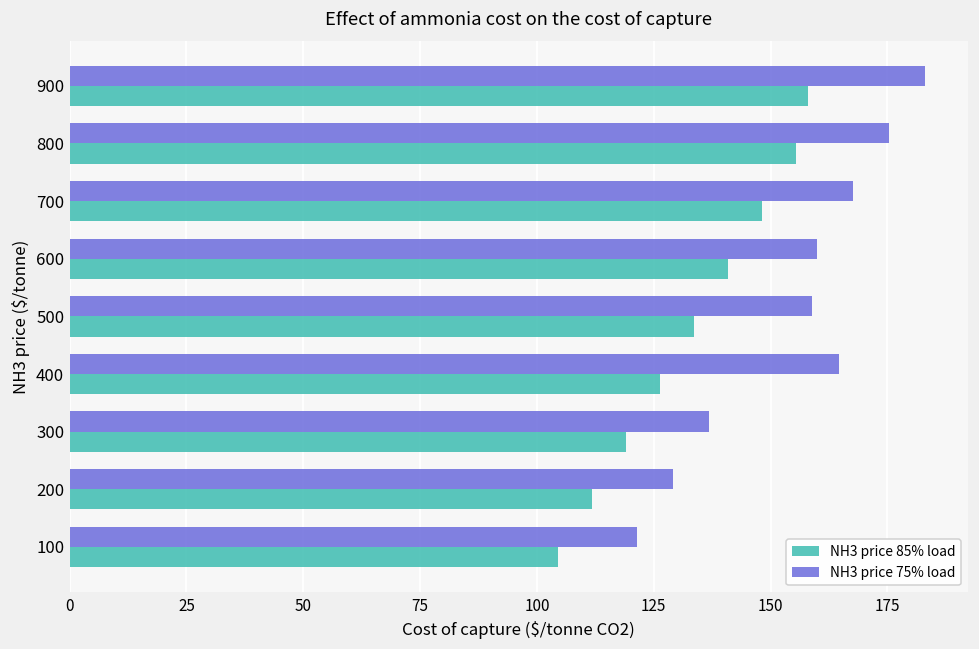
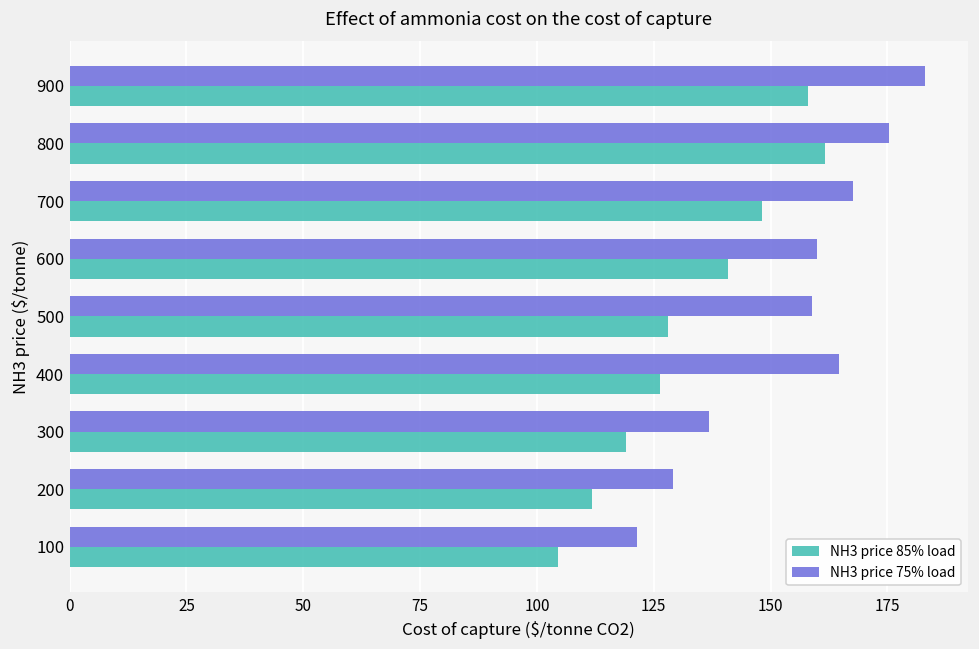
  {
    "NH3 price 85% load": {
      "900": 158,
-     "800": 156,
+     "800": 162,
      "700": 148,
      "600": 141,
-     "500": 134,
+     "500": 128,
      "400": 126,
      "300": 119,
      "200": 112,
      "100": 104
    },
    "NH3 price 75% load": {
      "900": 183,
      "800": 175,
      "700": 168,
      "600": 160,
      "500": 159,
      "400": 165,
      "300": 137,
      "200": 129,
      "100": 122
    }
  }
